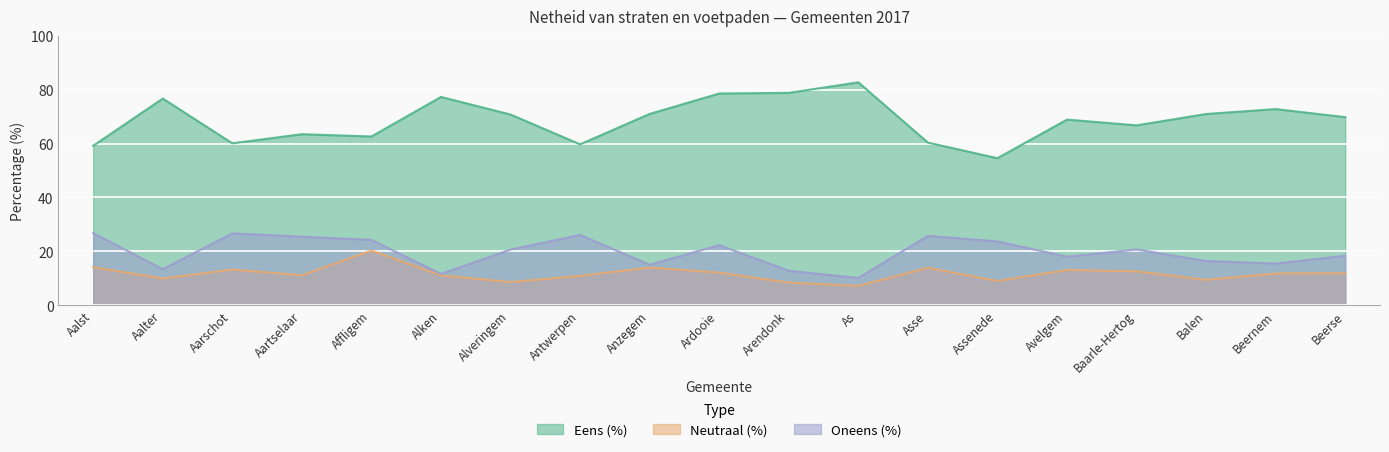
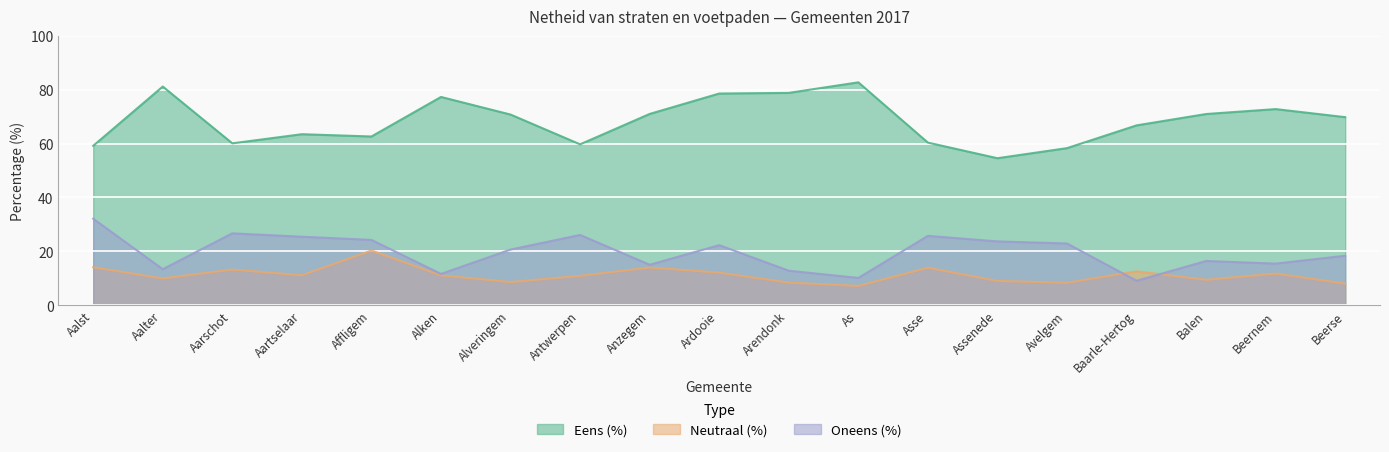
  {
    "Eens (%)": {
      "Aalst": 59,
-     "Aalter": 77,
+     "Aalter": 81,
      "Aarschot": 60,
      "Aartselaar": 64,
      "Affligem": 63,
      "Alken": 77,
      "Alveringem": 71,
      "Antwerpen": 60,
      "Anzegem": 71,
      "Ardooie": 79,
      "Arendonk": 79,
      "As": 83,
      "Asse": 60,
      "Assenede": 55,
-     "Avelgem": 69,
+     "Avelgem": 58,
      "Baarle-Hertog": 67,
      "Balen": 71,
      "Beernem": 73,
      "Beerse": 70
    },
    "Neutraal (%)": {
      "Aalst": 14,
      "Aalter": 10,
      "Aarschot": 13,
      "Aartselaar": 11,
      "Affligem": 20,
      "Alveringem": 9,
      "Antwerpen": 11,
      "Anzegem": 14,
      "Ardooie": 12,
      "Arendonk": 8,
      "As": 7,
      "Asse": 14,
      "Assenede": 9,
-     "Avelgem": 13,
+     "Avelgem": 8,
      "Baarle-Hertog": 13,
      "Balen": 9,
      "Beernem": 12,
-     "Beerse": 12
+     "Beerse": 8
    },
    "Oneens (%)": {
-     "Aalst": 27,
+     "Aalst": 32,
      "Aalter": 13,
      "Aarschot": 27,
      "Aartselaar": 25,
      "Affligem": 24,
      "Alveringem": 21,
      "Antwerpen": 26,
      "Anzegem": 15,
      "Ardooie": 22,
      "Arendonk": 13,
      "As": 10,
      "Asse": 26,
      "Assenede": 24,
-     "Avelgem": 18,
-     "Baarle-Hertog": 21,
+     "Avelgem": 23,
+     "Baarle-Hertog": 9,
      "Balen": 16,
      "Beernem": 15,
      "Beerse": 18
    }
  }
